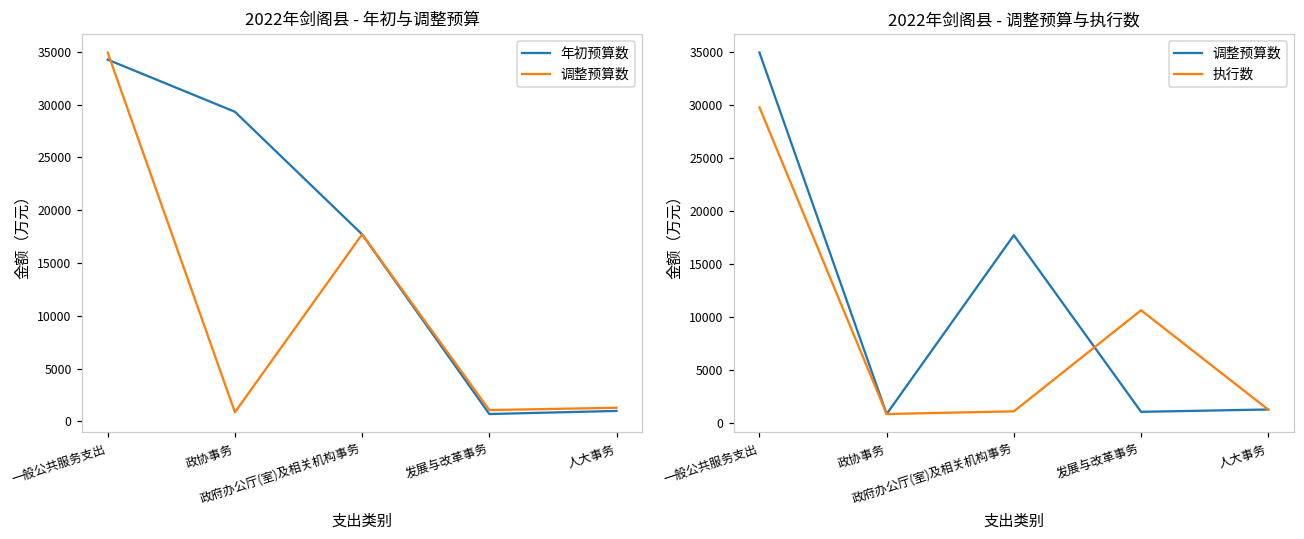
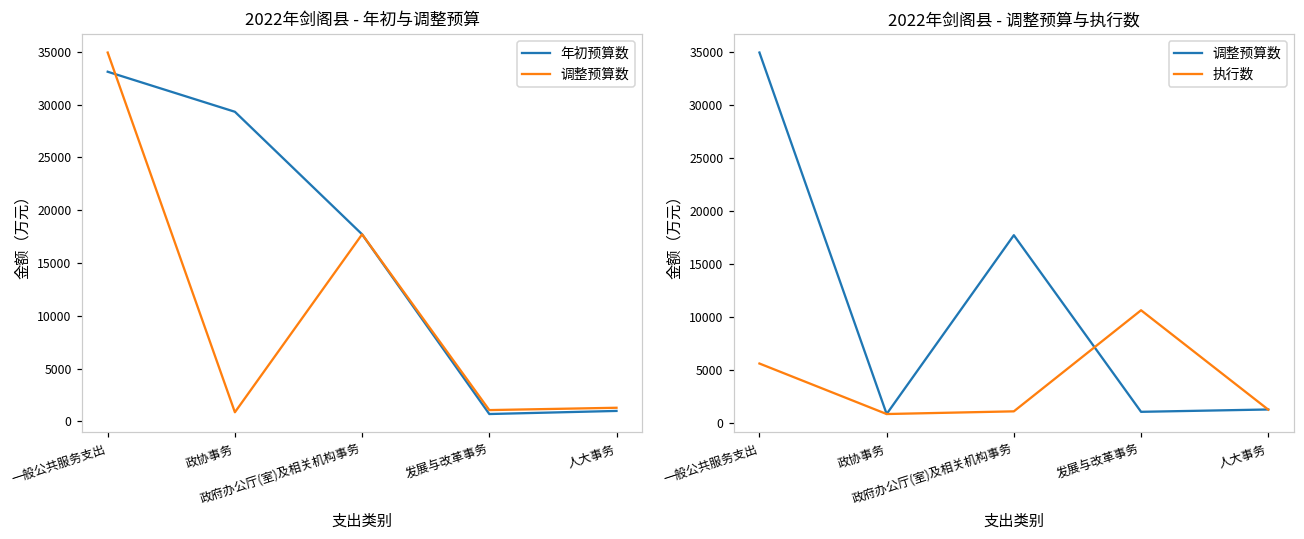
  {
    "2022年剑阁县 - 年初与调整预算": {
      "年初预算数": {
-       "一般公共服务支出": 34000,
+       "一般公共服务支出": 33000,
        "政协事务": 29000,
        "发展与改革事务": 1000,
        "人大事务": 1000
      }
    },
    "2022年剑阁县 - 调整预算与执行数": {
      "调整预算数": {
        "一般公共服务支出": 35000,
        "政府办公厅(室)及相关机构事务": 18000,
        "发展与改革事务": 1000
      },
      "执行数": {
-       "一般公共服务支出": 30000,
+       "一般公共服务支出": 6000,
        "政府办公厅(室)及相关机构事务": 1000,
        "发展与改革事务": 11000
      }
    }
  }
